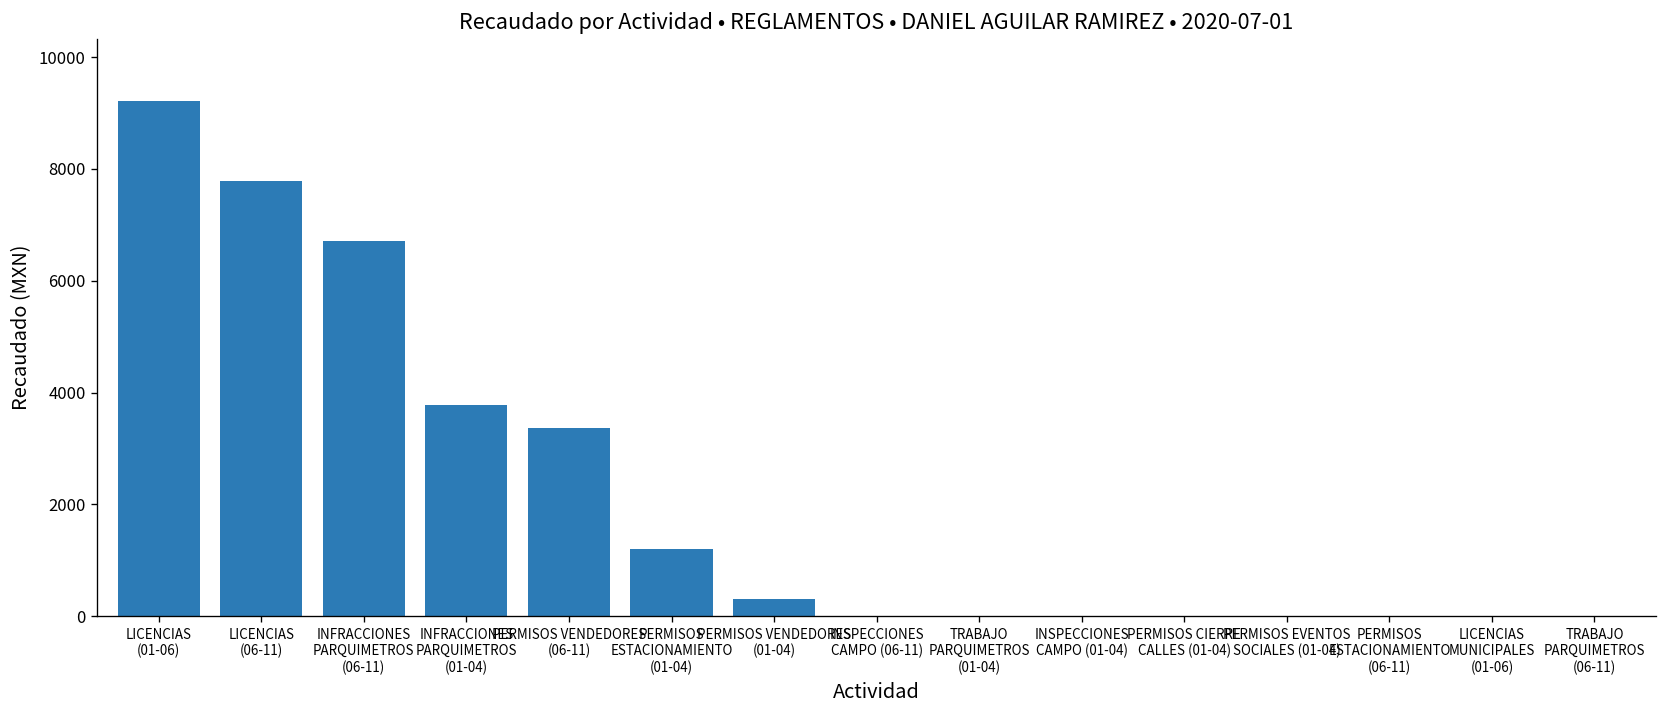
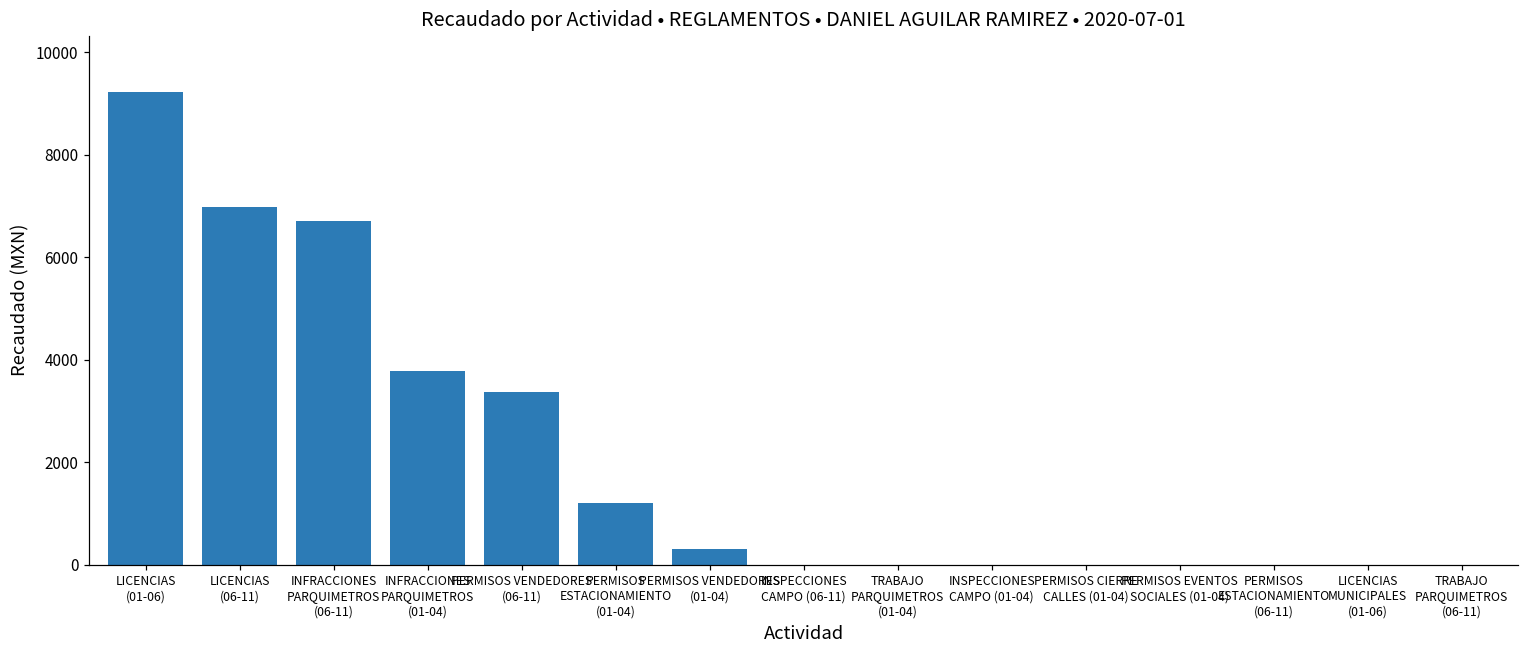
  {
    "LICENCIAS (01-06)": 9200,
-   "LICENCIAS (06-11)": 7800,
+   "LICENCIAS (06-11)": 7000,
    "INFRACCIONES PARQUIMETROS (06-11)": 6700,
    "TRABAJO PARQUIMETROS (01-04)": 0,
    "INSPECCIONES CAMPO (01-04)": 0,
    "PERMISOS ESTACIONAMIENTO (06-11)": 0,
    "LICENCIAS MUNICIPALES (01-06)": 0,
    "TRABAJO PARQUIMETROS (06-11)": 0
  }
